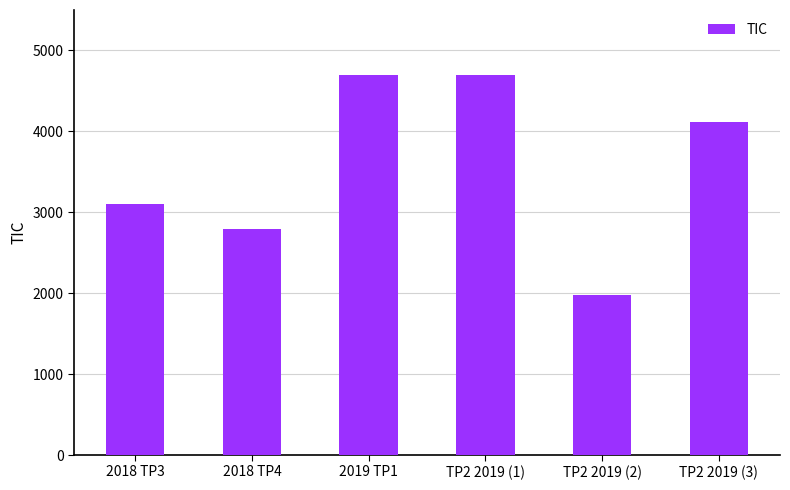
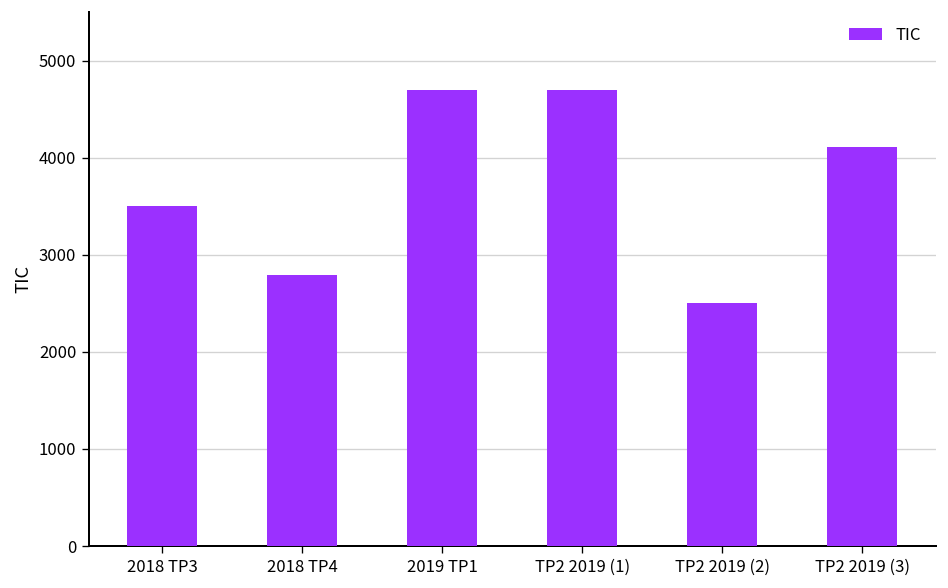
  {
-   "2018 TP3": 3100,
+   "2018 TP3": 3500,
    "2018 TP4": 2800,
    "2019 TP1": 4700,
    "TP2 2019 (1)": 4700,
-   "TP2 2019 (2)": 2000,
+   "TP2 2019 (2)": 2500,
    "TP2 2019 (3)": 4100
  }
